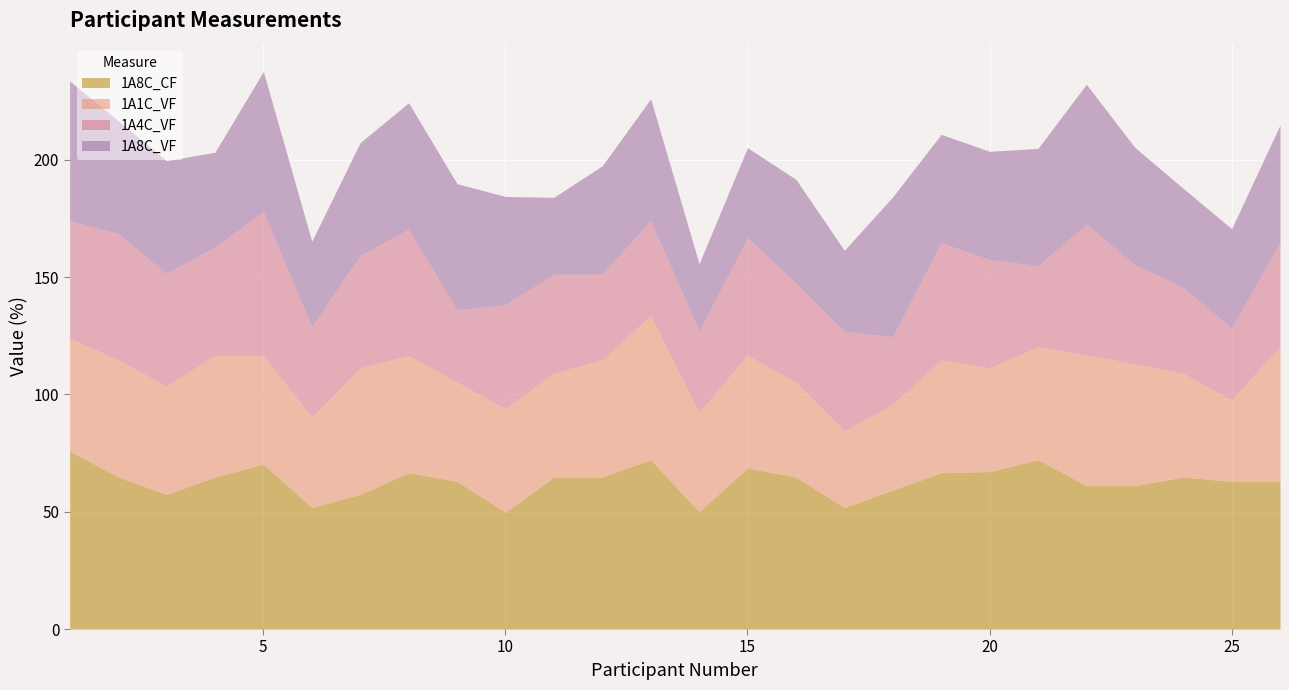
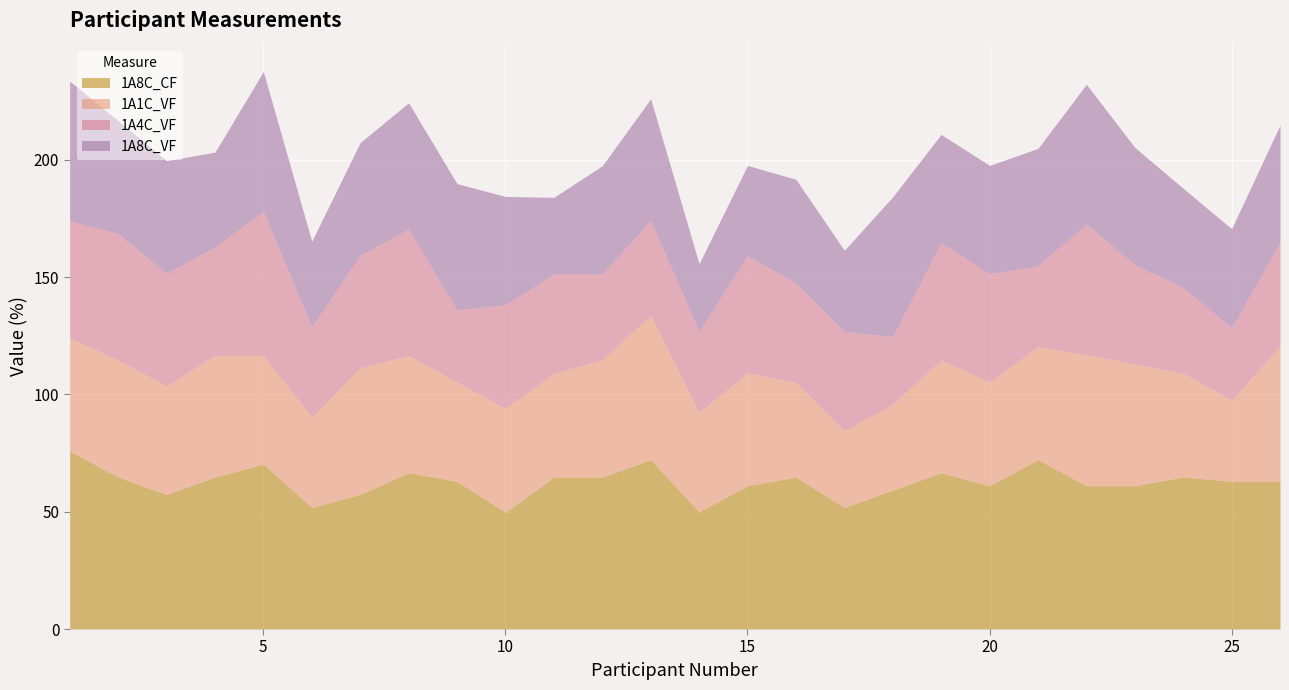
  {
    "1A8C_CF": {
      "5": 70,
      "10": 50,
-     "15": 69,
-     "20": 67,
+     "15": 61,
+     "20": 61,
      "25": 63
    }
  }
